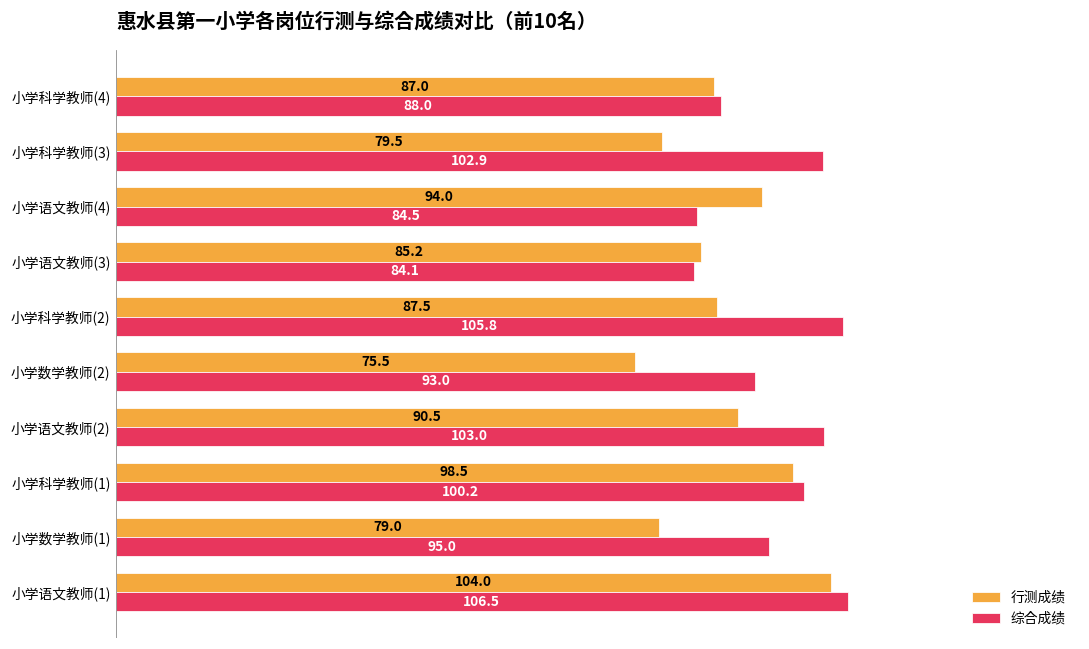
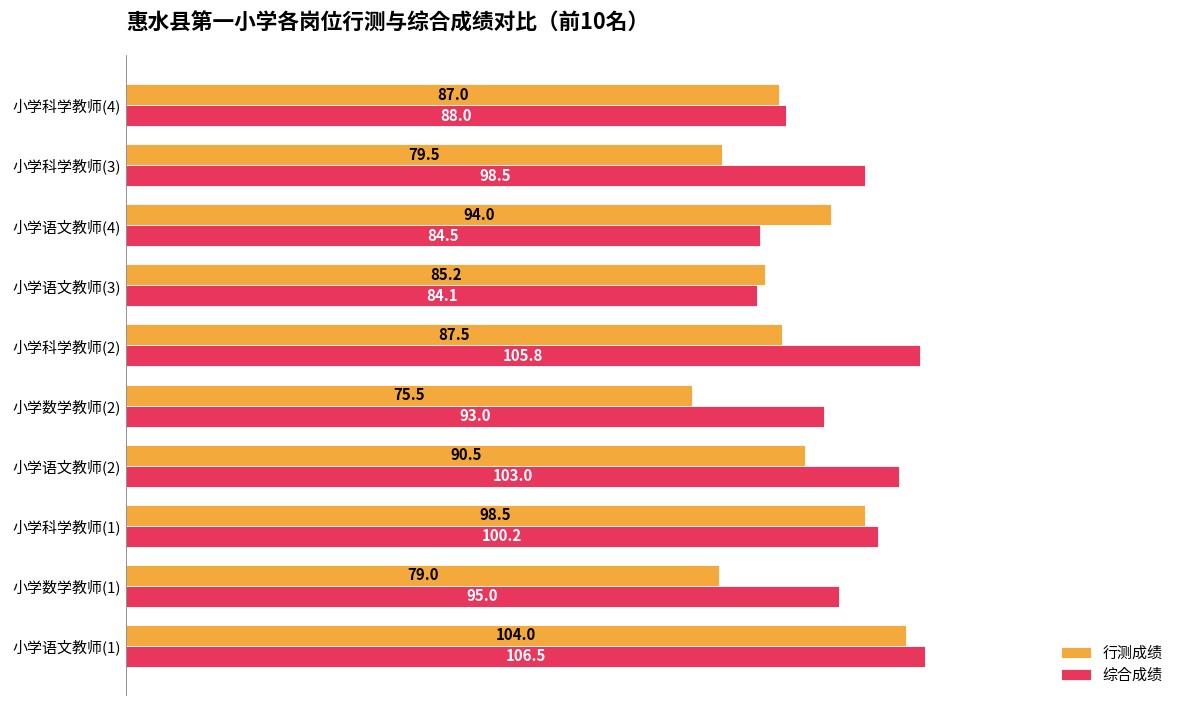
  {
    "行测成绩": {
      "小学科学教师(4)": 87.0,
      "小学科学教师(3)": 79.5,
      "小学语文教师(4)": 94.0,
      "小学语文教师(3)": 85.2,
      "小学科学教师(2)": 87.5,
      "小学数学教师(2)": 75.5,
      "小学语文教师(2)": 90.5,
      "小学科学教师(1)": 98.5,
      "小学数学教师(1)": 79.0,
      "小学语文教师(1)": 104.0
    },
    "综合成绩": {
      "小学科学教师(4)": 88.0,
-     "小学科学教师(3)": 102.9,
+     "小学科学教师(3)": 98.5,
      "小学语文教师(4)": 84.5,
      "小学语文教师(3)": 84.1,
      "小学科学教师(2)": 105.8,
      "小学数学教师(2)": 93.0,
      "小学语文教师(2)": 103.0,
      "小学科学教师(1)": 100.2,
      "小学数学教师(1)": 95.0,
      "小学语文教师(1)": 106.5
    }
  }
